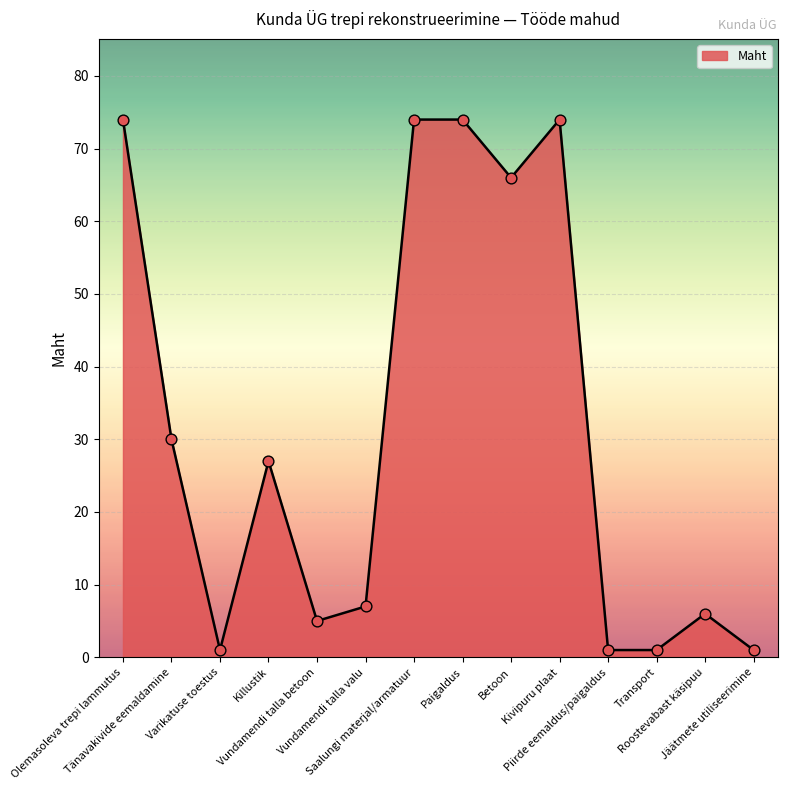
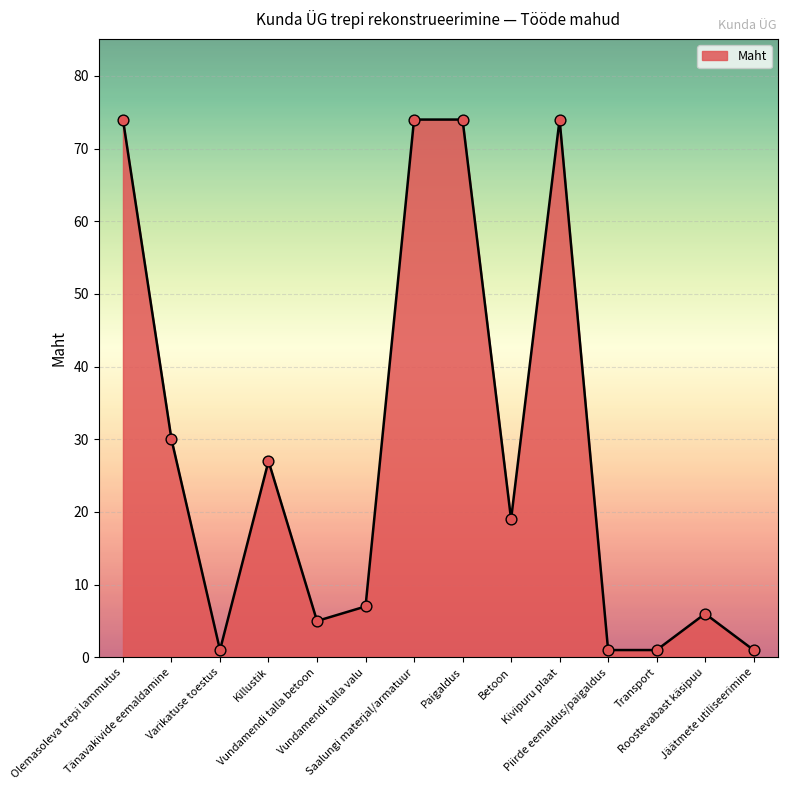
  {
    "Olemasoleva trepi lammutus": 74,
    "Tänavakivide eemaldamine": 30,
    "Varikatuse toestus": 1,
    "Killustik": 27,
    "Vundamendi talla betoon": 5,
    "Vundamendi talla valu": 7,
    "Saalungi materjal/armatuur": 74,
    "Paigaldus": 74,
-   "Betoon": 66,
+   "Betoon": 19,
    "Kivipuru plaat": 74,
    "Piirde eemaldus/paigaldus": 1,
    "Transport": 1,
    "Roostevabast käsipuu": 6,
    "Jäätmete utiliseerimine": 1
  }
